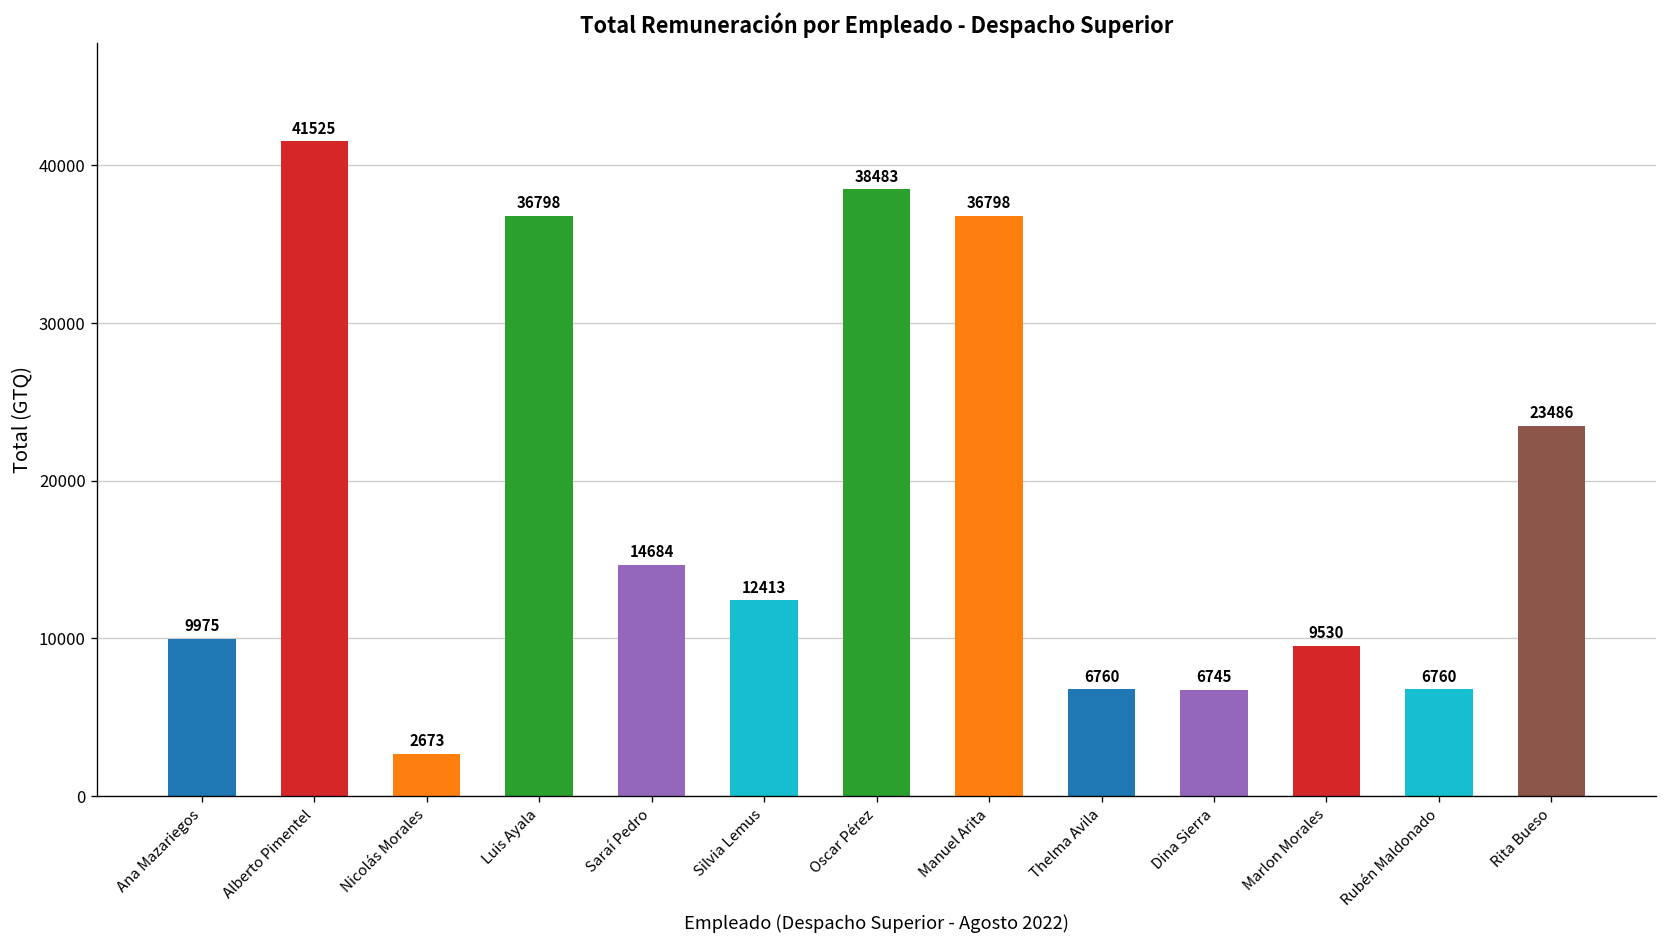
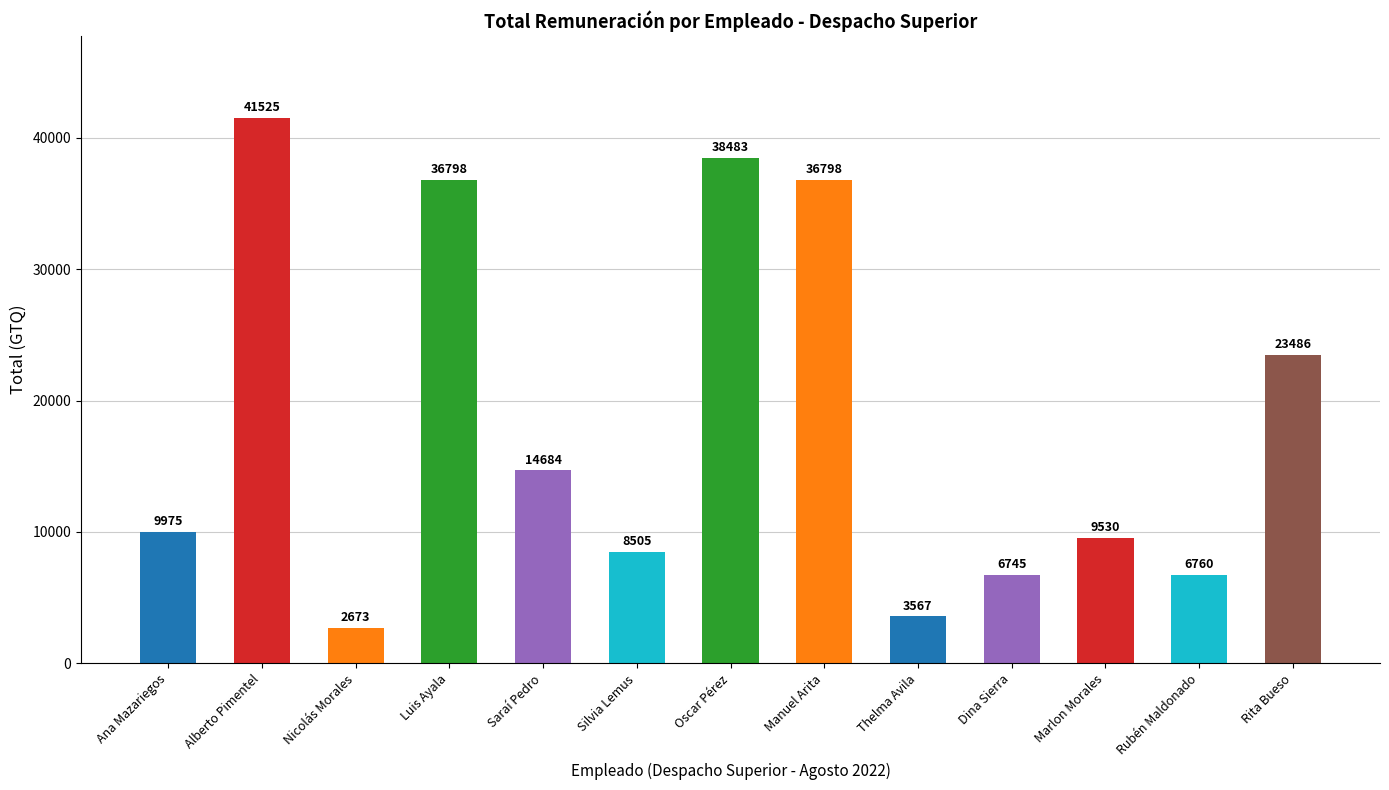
  {
    "Ana Mazariegos": 9975,
    "Alberto Pimentel": 41525,
    "Nicolás Morales": 2673,
    "Luis Ayala": 36798,
    "Saraí Pedro": 14684,
-   "Silvia Lemus": 12413,
+   "Silvia Lemus": 8505,
    "Oscar Pérez": 38483,
    "Manuel Arita": 36798,
-   "Thelma Avila": 6760,
+   "Thelma Avila": 3567,
    "Dina Sierra": 6745,
    "Marlon Morales": 9530,
    "Rubén Maldonado": 6760,
    "Rita Bueso": 23486
  }
